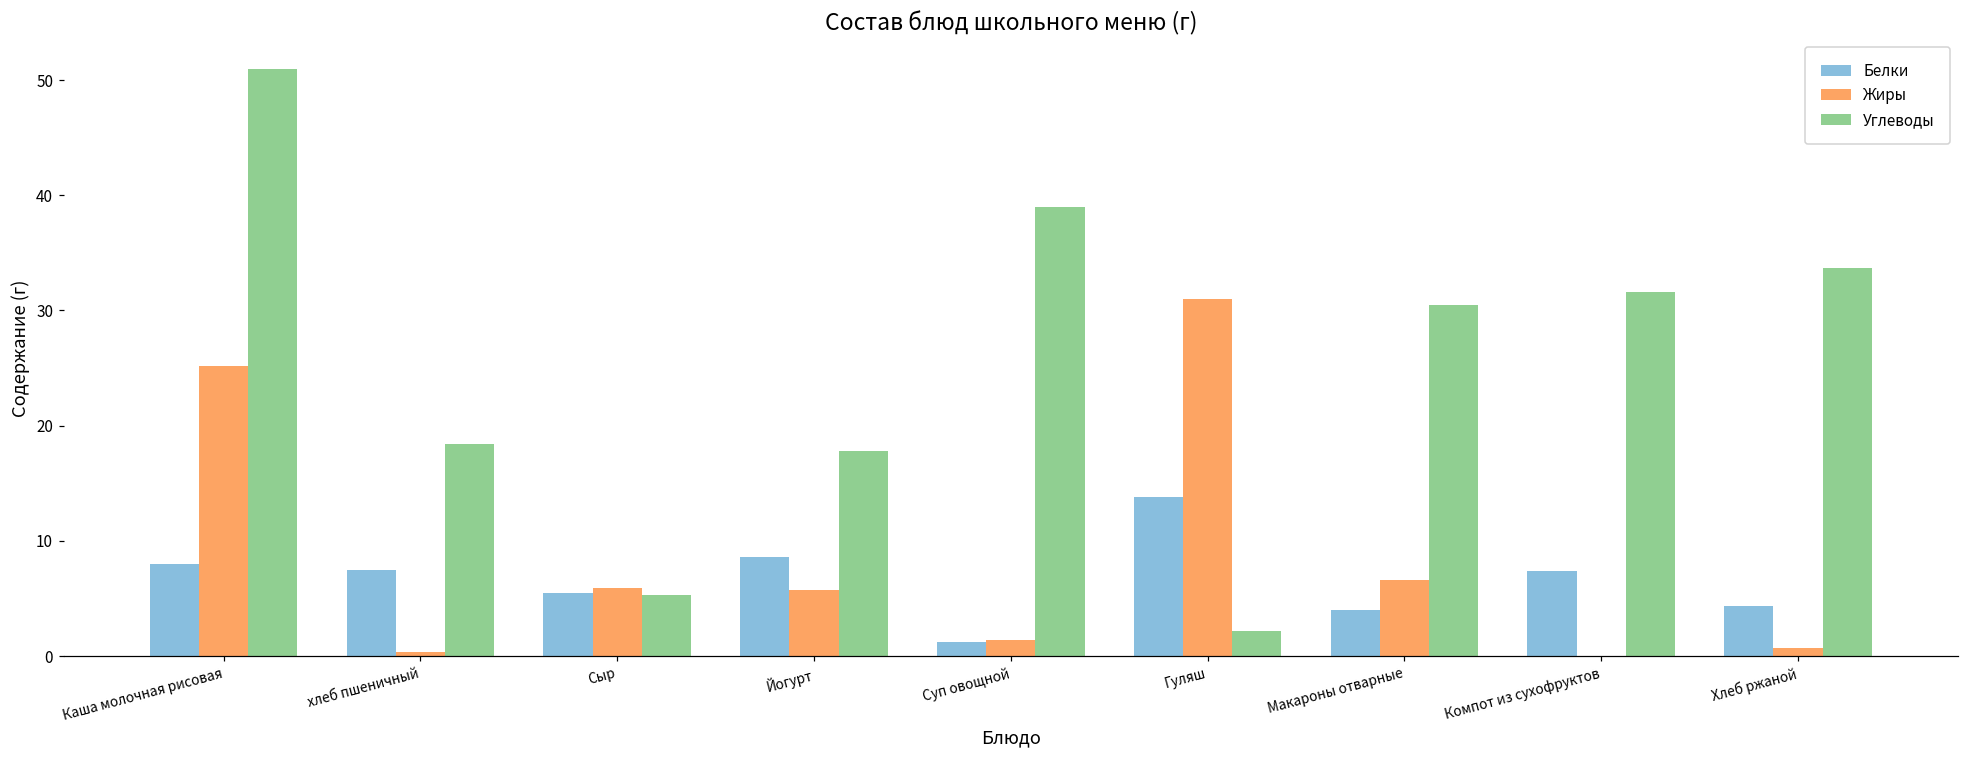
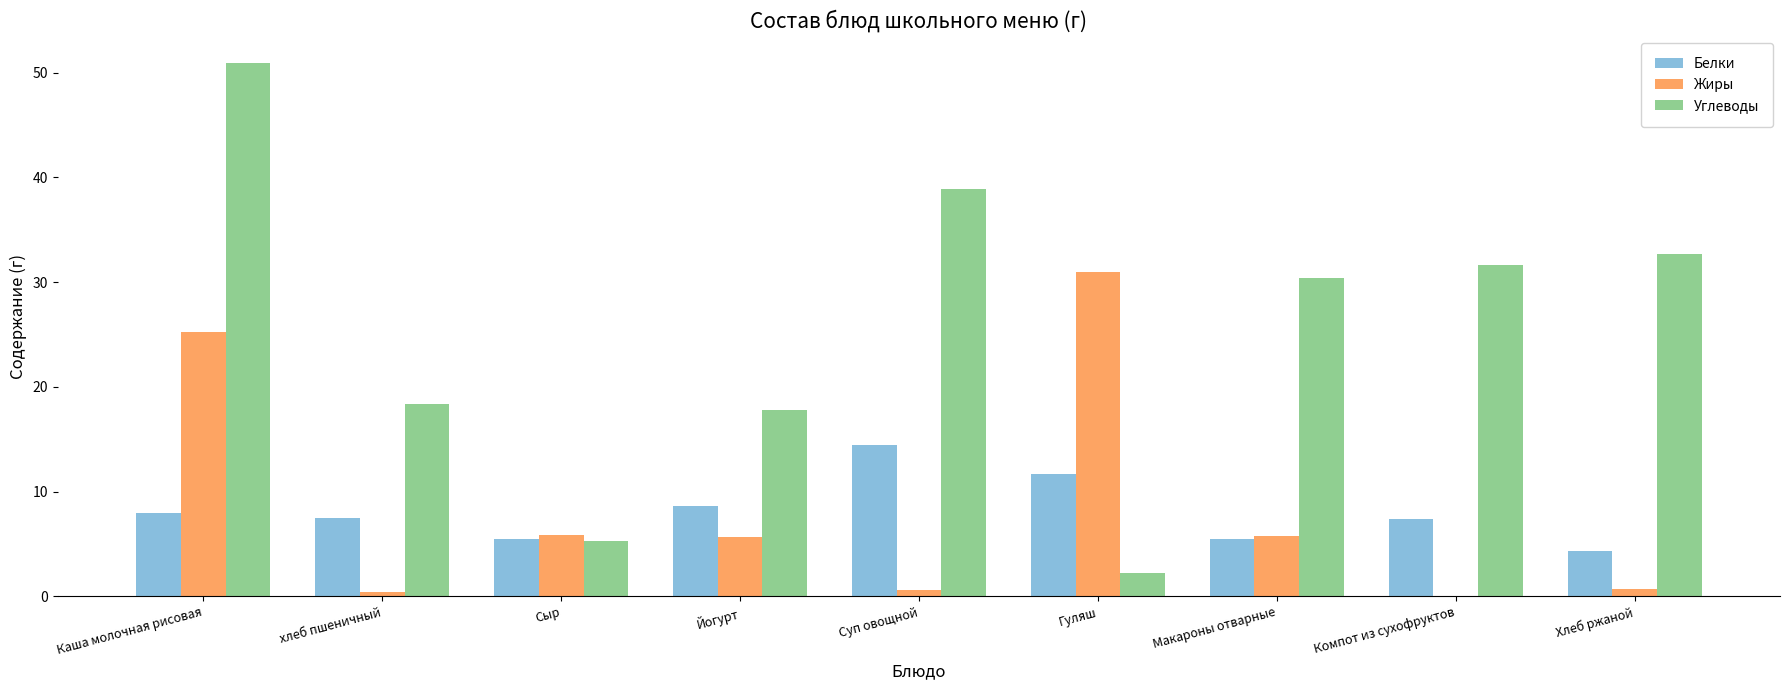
  {
    "Белки": {
      "Каша молочная рисовая": 8.0,
      "хлеб пшеничный": 7.5,
      "Сыр": 5.5,
      "Йогурт": 8.6,
-     "Суп овощной": 1.2,
-     "Гуляш": 13.8,
-     "Макароны отварные": 4.0,
+     "Суп овощной": 14.4,
+     "Гуляш": 11.7,
+     "Макароны отварные": 5.5,
      "Компот из сухофруктов": 7.4,
      "Хлеб ржаной": 4.3
    },
    "Жиры": {
      "Каша молочная рисовая": 25.2,
      "хлеб пшеничный": 0.4,
      "Сыр": 5.9,
      "Йогурт": 5.7,
-     "Суп овощной": 1.4,
+     "Суп овощной": 0.6,
      "Гуляш": 31.0,
-     "Макароны отварные": 6.6,
+     "Макароны отварные": 5.8,
      "Хлеб ржаной": 0.7
    },
    "Углеводы": {
      "Каша молочная рисовая": 51.0,
      "хлеб пшеничный": 18.4,
      "Сыр": 5.3,
      "Йогурт": 17.8,
      "Суп овощной": 38.9,
      "Гуляш": 2.2,
      "Макароны отварные": 30.5,
      "Компот из сухофруктов": 31.6,
-     "Хлеб ржаной": 33.7
+     "Хлеб ржаной": 32.7
    }
  }
